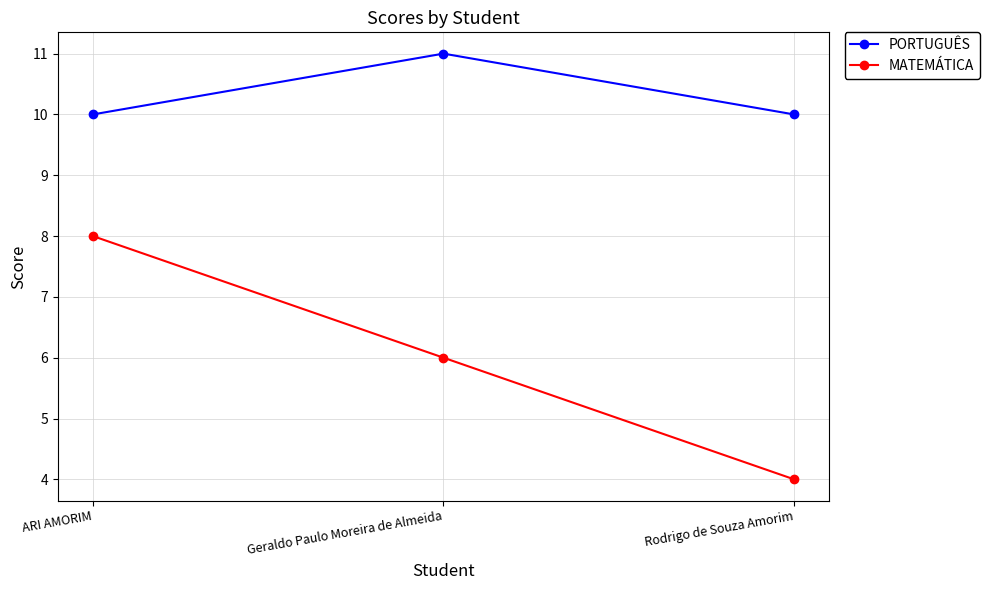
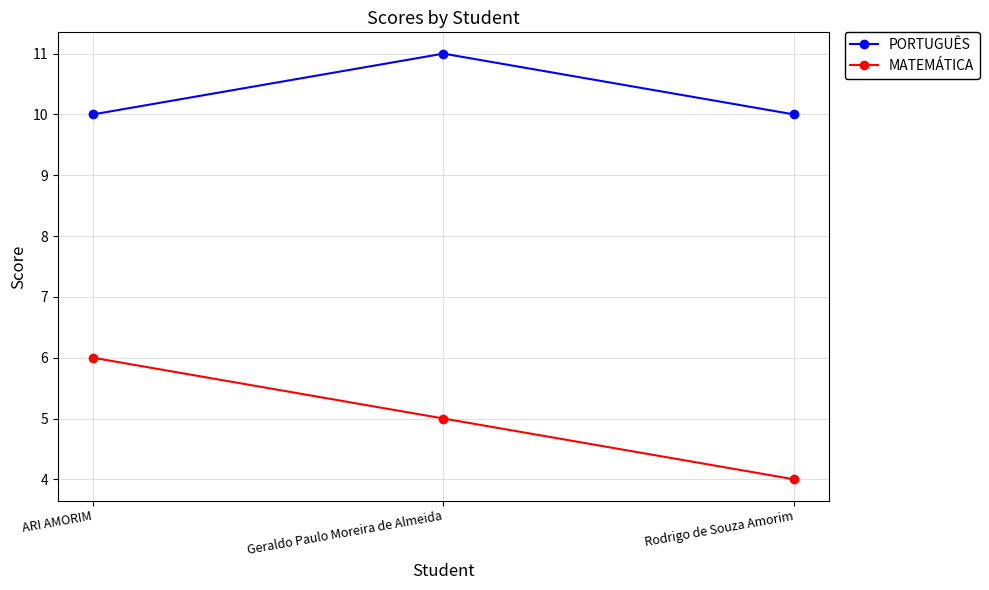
  {
    "PORTUGUÊS": {
      "ARI AMORIM": 10,
      "Geraldo Paulo Moreira de Almeida": 11,
      "Rodrigo de Souza Amorim": 10
    },
    "MATEMÁTICA": {
-     "ARI AMORIM": 8,
-     "Geraldo Paulo Moreira de Almeida": 6,
+     "ARI AMORIM": 6,
+     "Geraldo Paulo Moreira de Almeida": 5,
      "Rodrigo de Souza Amorim": 4
    }
  }
